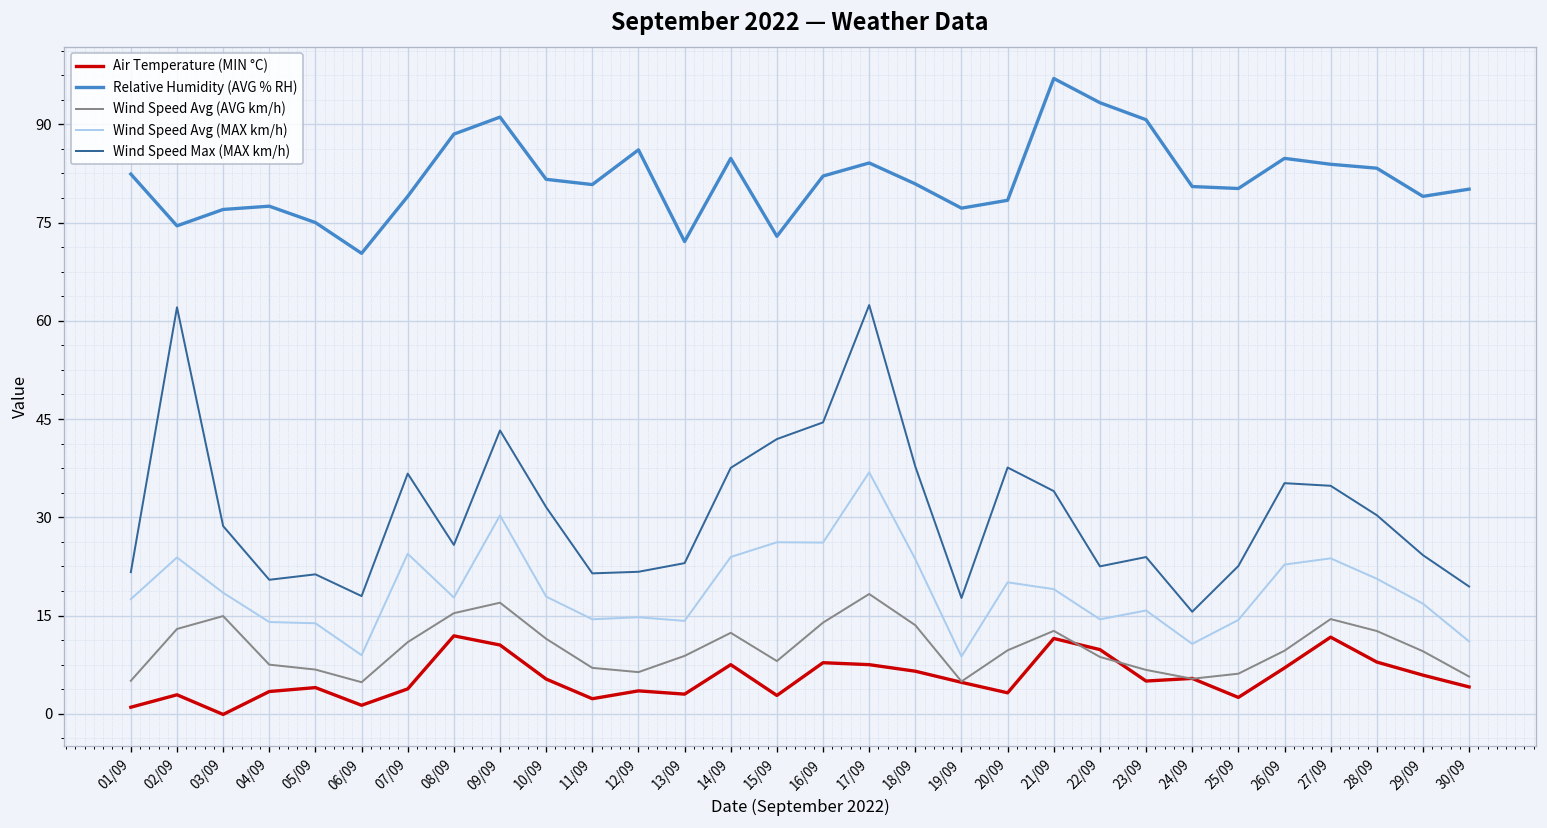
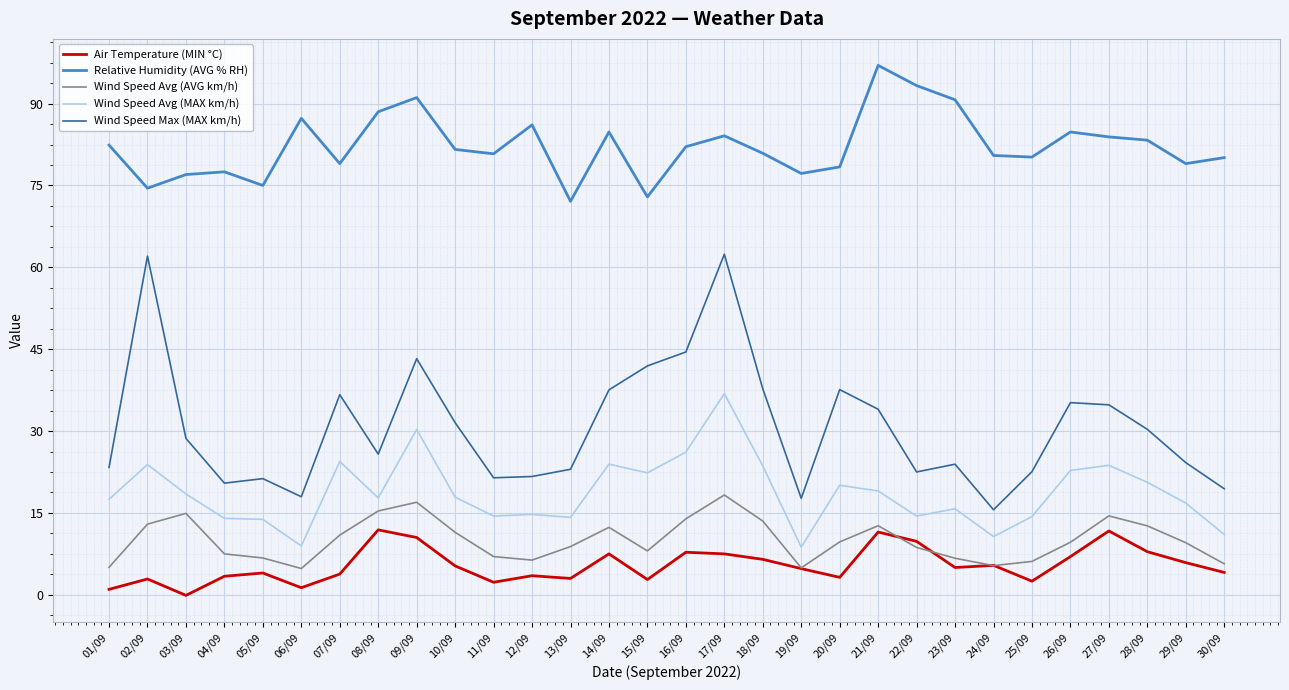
  {
    "Air Temperature (MIN °C)": {
      "01/09": 1,
      "02/09": 3,
      "03/09": 0,
      "04/09": 3,
      "05/09": 4,
      "06/09": 1,
      "07/09": 4,
      "08/09": 12,
      "09/09": 11,
      "10/09": 5,
      "11/09": 2,
      "12/09": 4,
      "13/09": 3,
      "14/09": 8,
      "15/09": 3,
      "16/09": 8,
      "17/09": 8,
      "18/09": 7,
      "20/09": 3,
      "21/09": 12,
      "22/09": 10,
      "23/09": 5,
      "25/09": 3,
      "26/09": 7,
      "27/09": 12,
      "28/09": 8,
      "29/09": 6,
      "30/09": 4
    },
    "Relative Humidity (AVG % RH)": {
      "01/09": 82,
      "02/09": 75,
      "03/09": 77,
      "04/09": 78,
      "05/09": 75,
-     "06/09": 70,
+     "06/09": 87,
      "07/09": 79,
      "08/09": 89,
      "09/09": 91,
      "10/09": 82,
      "11/09": 81,
      "12/09": 86,
      "13/09": 72,
      "14/09": 85,
      "15/09": 73,
      "16/09": 82,
      "17/09": 84,
      "18/09": 81,
      "19/09": 77,
      "20/09": 78,
      "21/09": 97,
      "22/09": 93,
      "23/09": 91,
      "24/09": 81,
      "25/09": 80,
      "26/09": 85,
      "27/09": 84,
      "28/09": 83,
      "29/09": 79,
      "30/09": 80
    },
    "Wind Speed Avg (AVG km/h)": {
      "01/09": 5,
      "02/09": 13,
      "03/09": 15,
      "04/09": 8,
      "05/09": 7,
      "06/09": 5,
      "07/09": 11,
      "08/09": 15,
      "09/09": 17,
      "10/09": 11,
      "11/09": 7,
      "12/09": 6,
      "13/09": 9,
      "14/09": 12,
      "15/09": 8,
      "16/09": 14,
      "17/09": 18,
      "18/09": 14,
      "20/09": 10,
      "21/09": 13,
      "22/09": 9,
      "23/09": 7,
      "25/09": 6,
      "26/09": 10,
      "27/09": 14,
      "28/09": 13,
      "29/09": 10,
      "30/09": 6
    },
    "Wind Speed Avg (MAX km/h)": {
      "01/09": 18,
      "02/09": 24,
      "03/09": 18,
      "04/09": 14,
      "05/09": 14,
      "06/09": 9,
      "07/09": 24,
      "08/09": 18,
      "09/09": 30,
      "10/09": 18,
      "11/09": 14,
      "12/09": 15,
      "13/09": 14,
      "14/09": 24,
-     "15/09": 26,
+     "15/09": 22,
      "16/09": 26,
      "17/09": 37,
      "18/09": 24,
      "19/09": 9,
      "20/09": 20,
      "21/09": 19,
      "22/09": 14,
      "23/09": 16,
      "24/09": 11,
      "25/09": 14,
      "26/09": 23,
      "27/09": 24,
      "28/09": 21,
      "29/09": 17,
      "30/09": 11
    },
    "Wind Speed Max (MAX km/h)": {
-     "01/09": 22,
+     "01/09": 23,
      "02/09": 62,
      "03/09": 29,
      "04/09": 20,
      "05/09": 21,
      "06/09": 18,
      "07/09": 37,
      "08/09": 26,
      "09/09": 43,
      "10/09": 32,
      "11/09": 21,
      "12/09": 22,
      "13/09": 23,
      "14/09": 38,
      "15/09": 42,
      "16/09": 44,
      "17/09": 62,
      "18/09": 38,
      "19/09": 18,
      "20/09": 38,
      "21/09": 34,
      "22/09": 23,
      "23/09": 24,
      "24/09": 16,
      "25/09": 23,
      "26/09": 35,
      "27/09": 35,
      "28/09": 30,
      "29/09": 24,
      "30/09": 19
    }
  }
